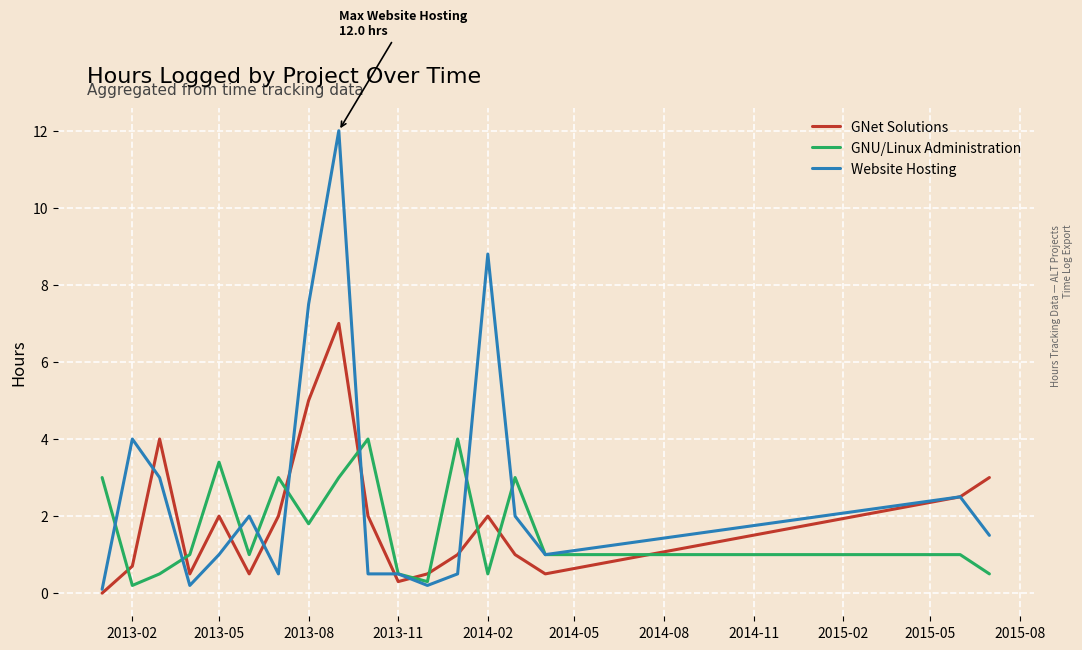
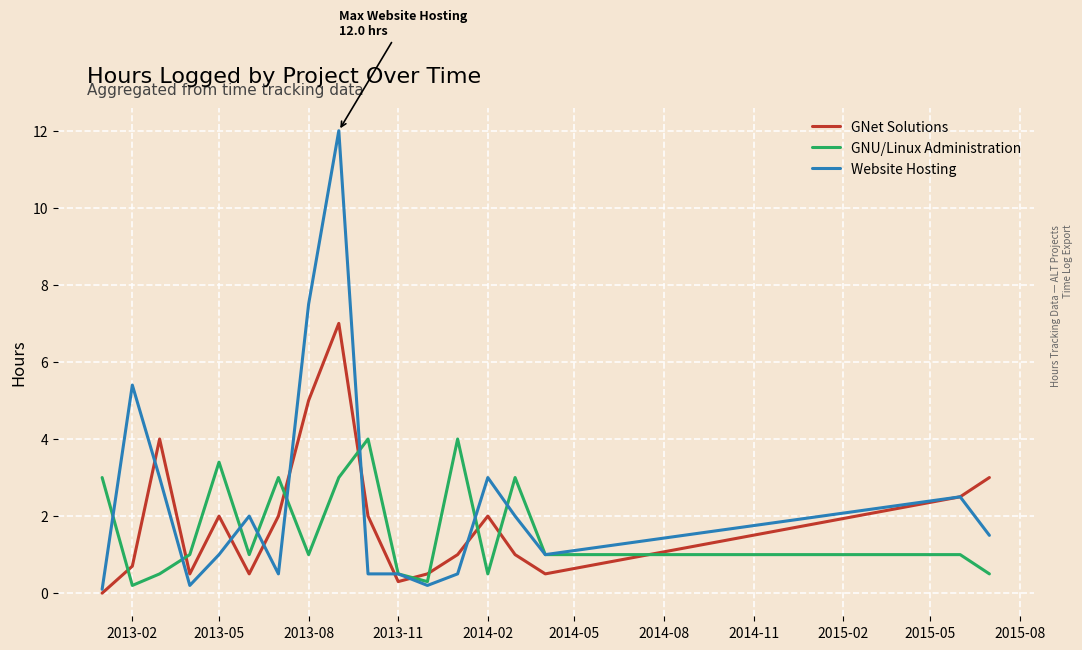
  {
    "GNet Solutions": {
      "2013-02": 0.7,
      "2013-05": 2.0,
      "2013-08": 5.0,
      "2013-11": 0.3,
      "2014-02": 2.0
    },
    "GNU/Linux Administration": {
      "2013-02": 0.2,
      "2013-05": 3.4,
-     "2013-08": 1.8,
+     "2013-08": 1.0,
      "2014-02": 0.5
    },
    "Website Hosting": {
-     "2013-02": 4.0,
+     "2013-02": 5.4,
      "2013-05": 1.0,
      "2013-08": 7.5,
-     "2014-02": 8.8
+     "2014-02": 3.0
    }
  }
